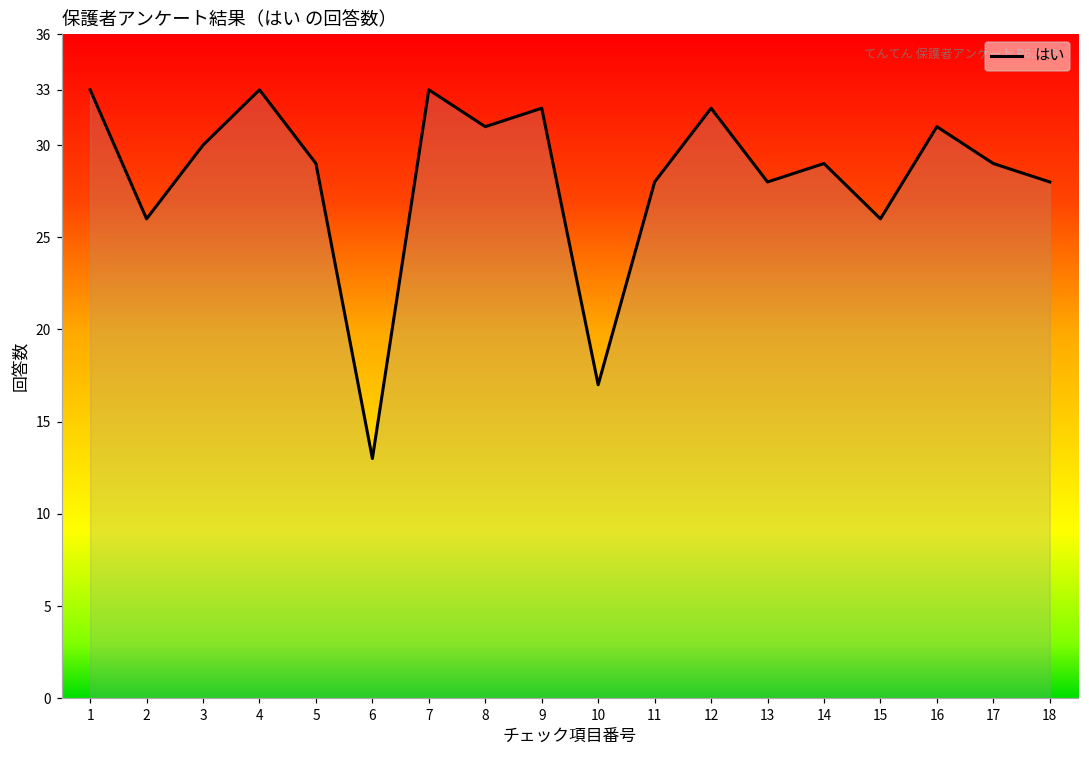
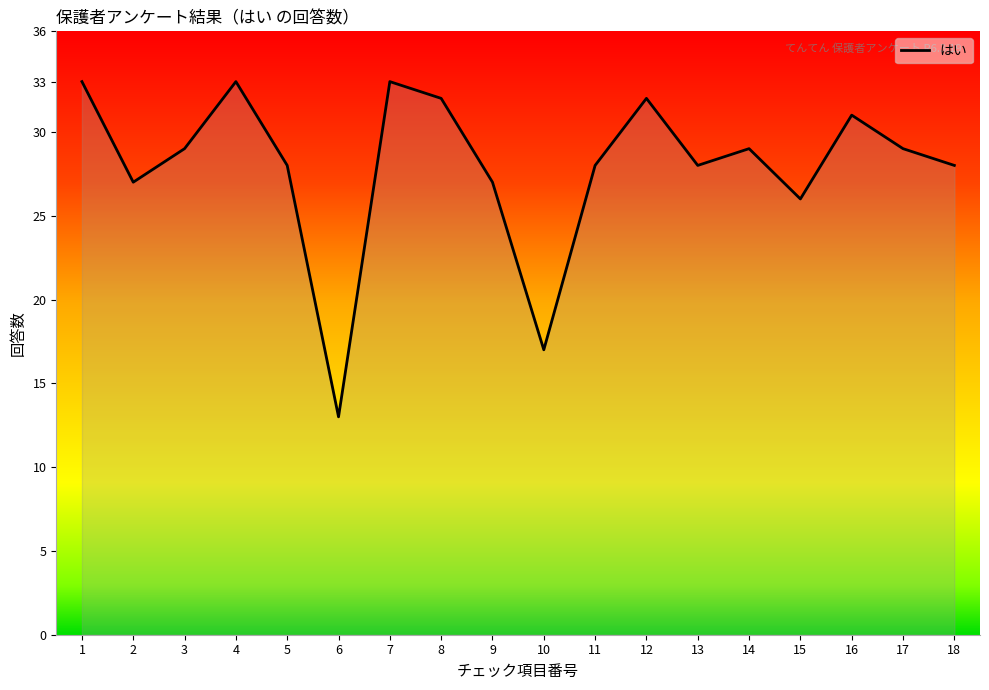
  {
    "1": 33,
-   "2": 26,
-   "3": 30,
+   "2": 27,
+   "3": 29,
    "4": 33,
-   "5": 29,
+   "5": 28,
    "6": 13,
    "7": 33,
-   "8": 31,
-   "9": 32,
+   "8": 32,
+   "9": 27,
    "10": 17,
    "11": 28,
    "12": 32,
    "13": 28,
    "14": 29,
    "15": 26,
    "16": 31,
    "17": 29,
    "18": 28
  }
